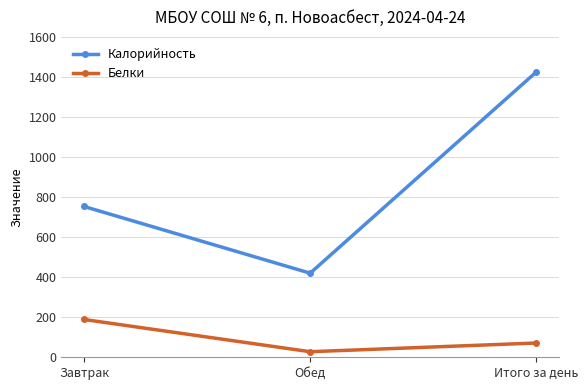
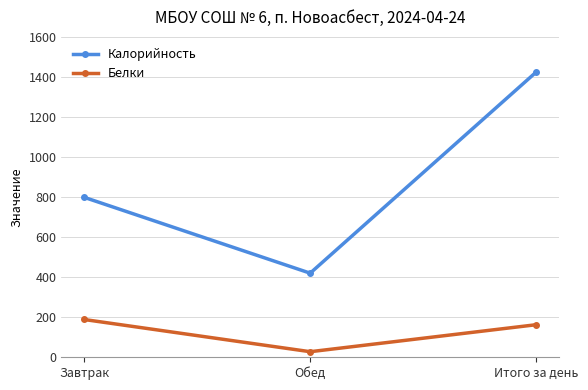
  {
    "Калорийность": {
-     "Завтрак": 750,
+     "Завтрак": 800,
      "Обед": 420,
      "Итого за день": 1430
    },
    "Белки": {
      "Завтрак": 190,
      "Обед": 30,
-     "Итого за день": 70
+     "Итого за день": 160
    }
  }
